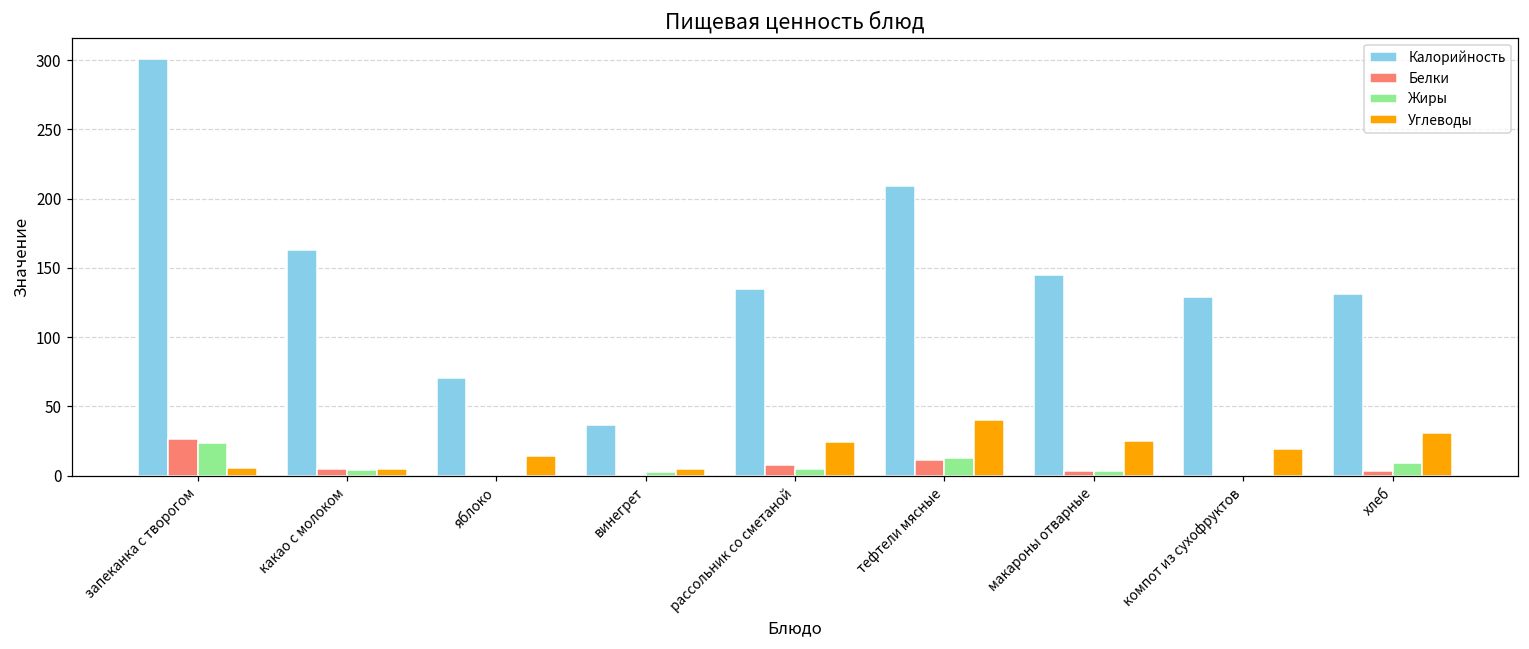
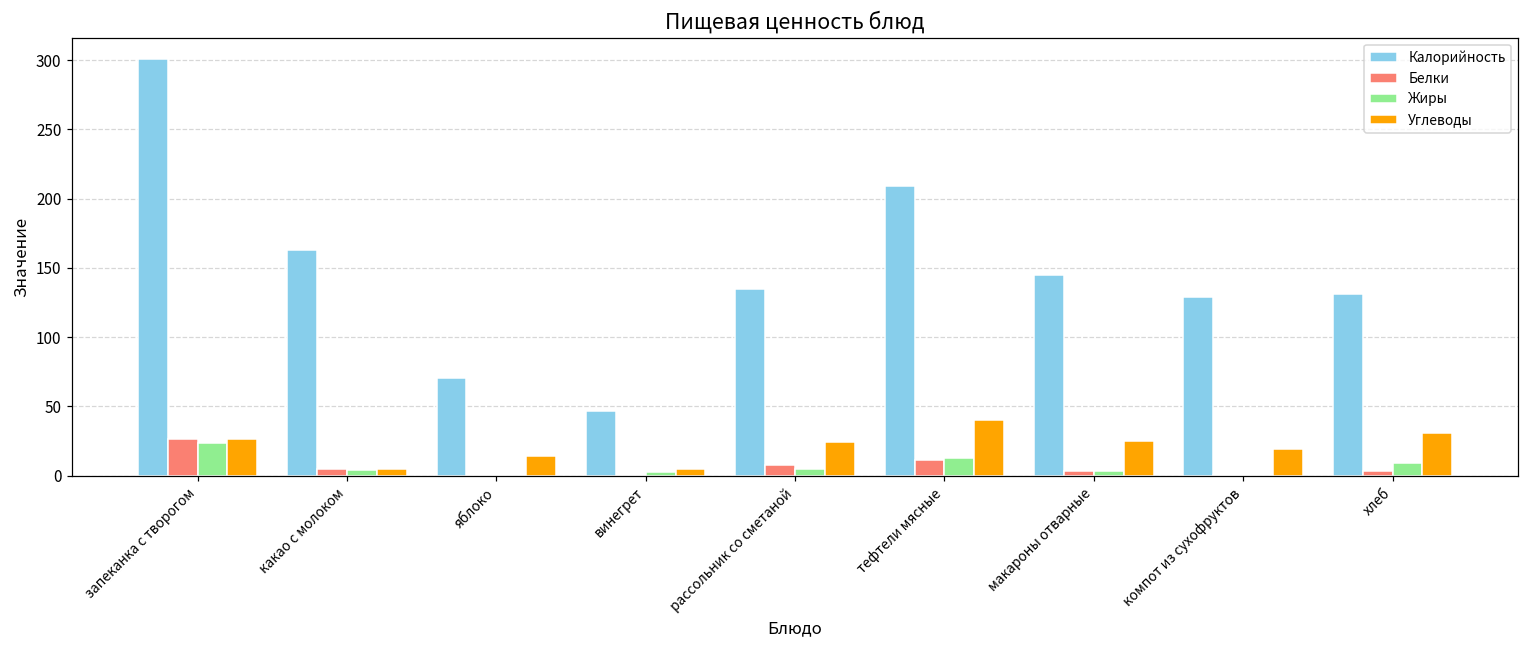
  {
    "Калорийность": {
      "запеканка с творогом": 301,
      "какао с молоком": 163,
      "яблоко": 71,
-     "винегрет": 37,
+     "винегрет": 47,
      "рассольник со сметаной": 135,
      "тефтели мясные": 209,
      "макароны отварные": 145,
      "компот из сухофруктов": 129,
      "хлеб": 131
    },
    "Белки": {
      "запеканка с творогом": 26,
      "какао с молоком": 5,
      "яблоко": 0,
      "винегрет": 0,
      "рассольник со сметаной": 8,
      "тефтели мясные": 11,
      "макароны отварные": 3,
      "хлеб": 3
    },
    "Жиры": {
      "запеканка с творогом": 24,
      "какао с молоком": 4,
      "яблоко": 0,
      "винегрет": 2,
      "рассольник со сметаной": 5,
      "тефтели мясные": 13,
      "макароны отварные": 3,
      "компот из сухофруктов": 0,
      "хлеб": 9
    },
    "Углеводы": {
-     "запеканка с творогом": 5,
+     "запеканка с творогом": 26,
      "какао с молоком": 5,
      "яблоко": 14,
      "винегрет": 5,
      "рассольник со сметаной": 24,
      "тефтели мясные": 40,
      "макароны отварные": 25,
      "компот из сухофруктов": 19,
      "хлеб": 31
    }
  }
